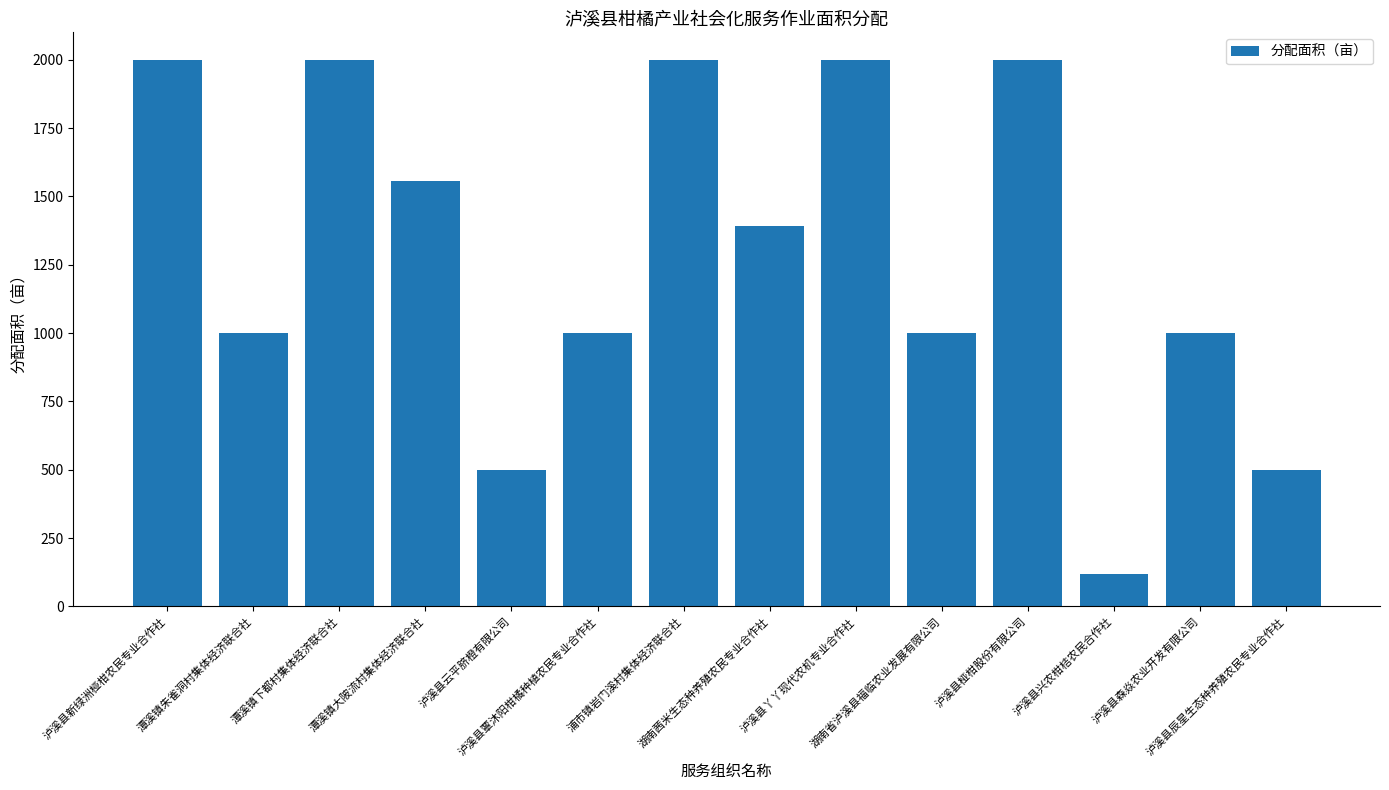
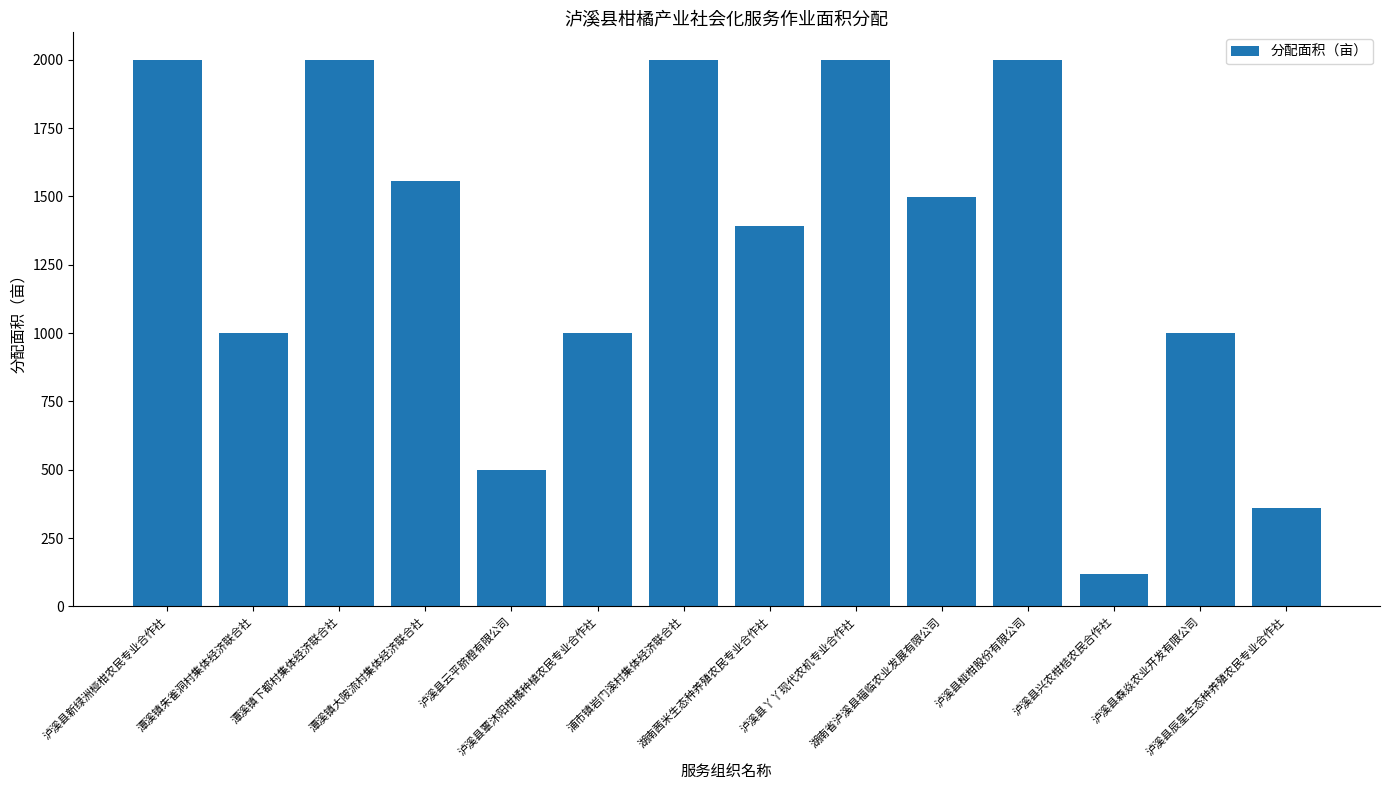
  {
    "泸溪县新绿洲桠柑农民专业合作社": 2000,
    "潭溪镇朱雀洞村集体经济联合社": 1000,
    "潭溪镇下都村集体经济联合社": 2000,
    "潭溪镇大陂流村集体经济联合社": 1560,
    "泸溪县云平脐橙有限公司": 500,
    "泸溪县覃沐阳柑橘种植农民专业合作社": 1000,
    "浦市镇岩门溪村集体经济联合社": 2000,
    "湖南茜米生态种养殖农民专业合作社": 1390,
    "泸溪县丫丫现代农机专业合作社": 2000,
-   "湖南省泸溪县福临农业发展有限公司": 1000,
+   "湖南省泸溪县福临农业发展有限公司": 1500,
    "泸溪县桠柑股份有限公司": 2000,
    "泸溪县兴农柑桔农民合作社": 120,
    "泸溪县森焱农业开发有限公司": 1000,
-   "泸溪县辰星生态种养殖农民专业合作社": 500
+   "泸溪县辰星生态种养殖农民专业合作社": 360
  }
